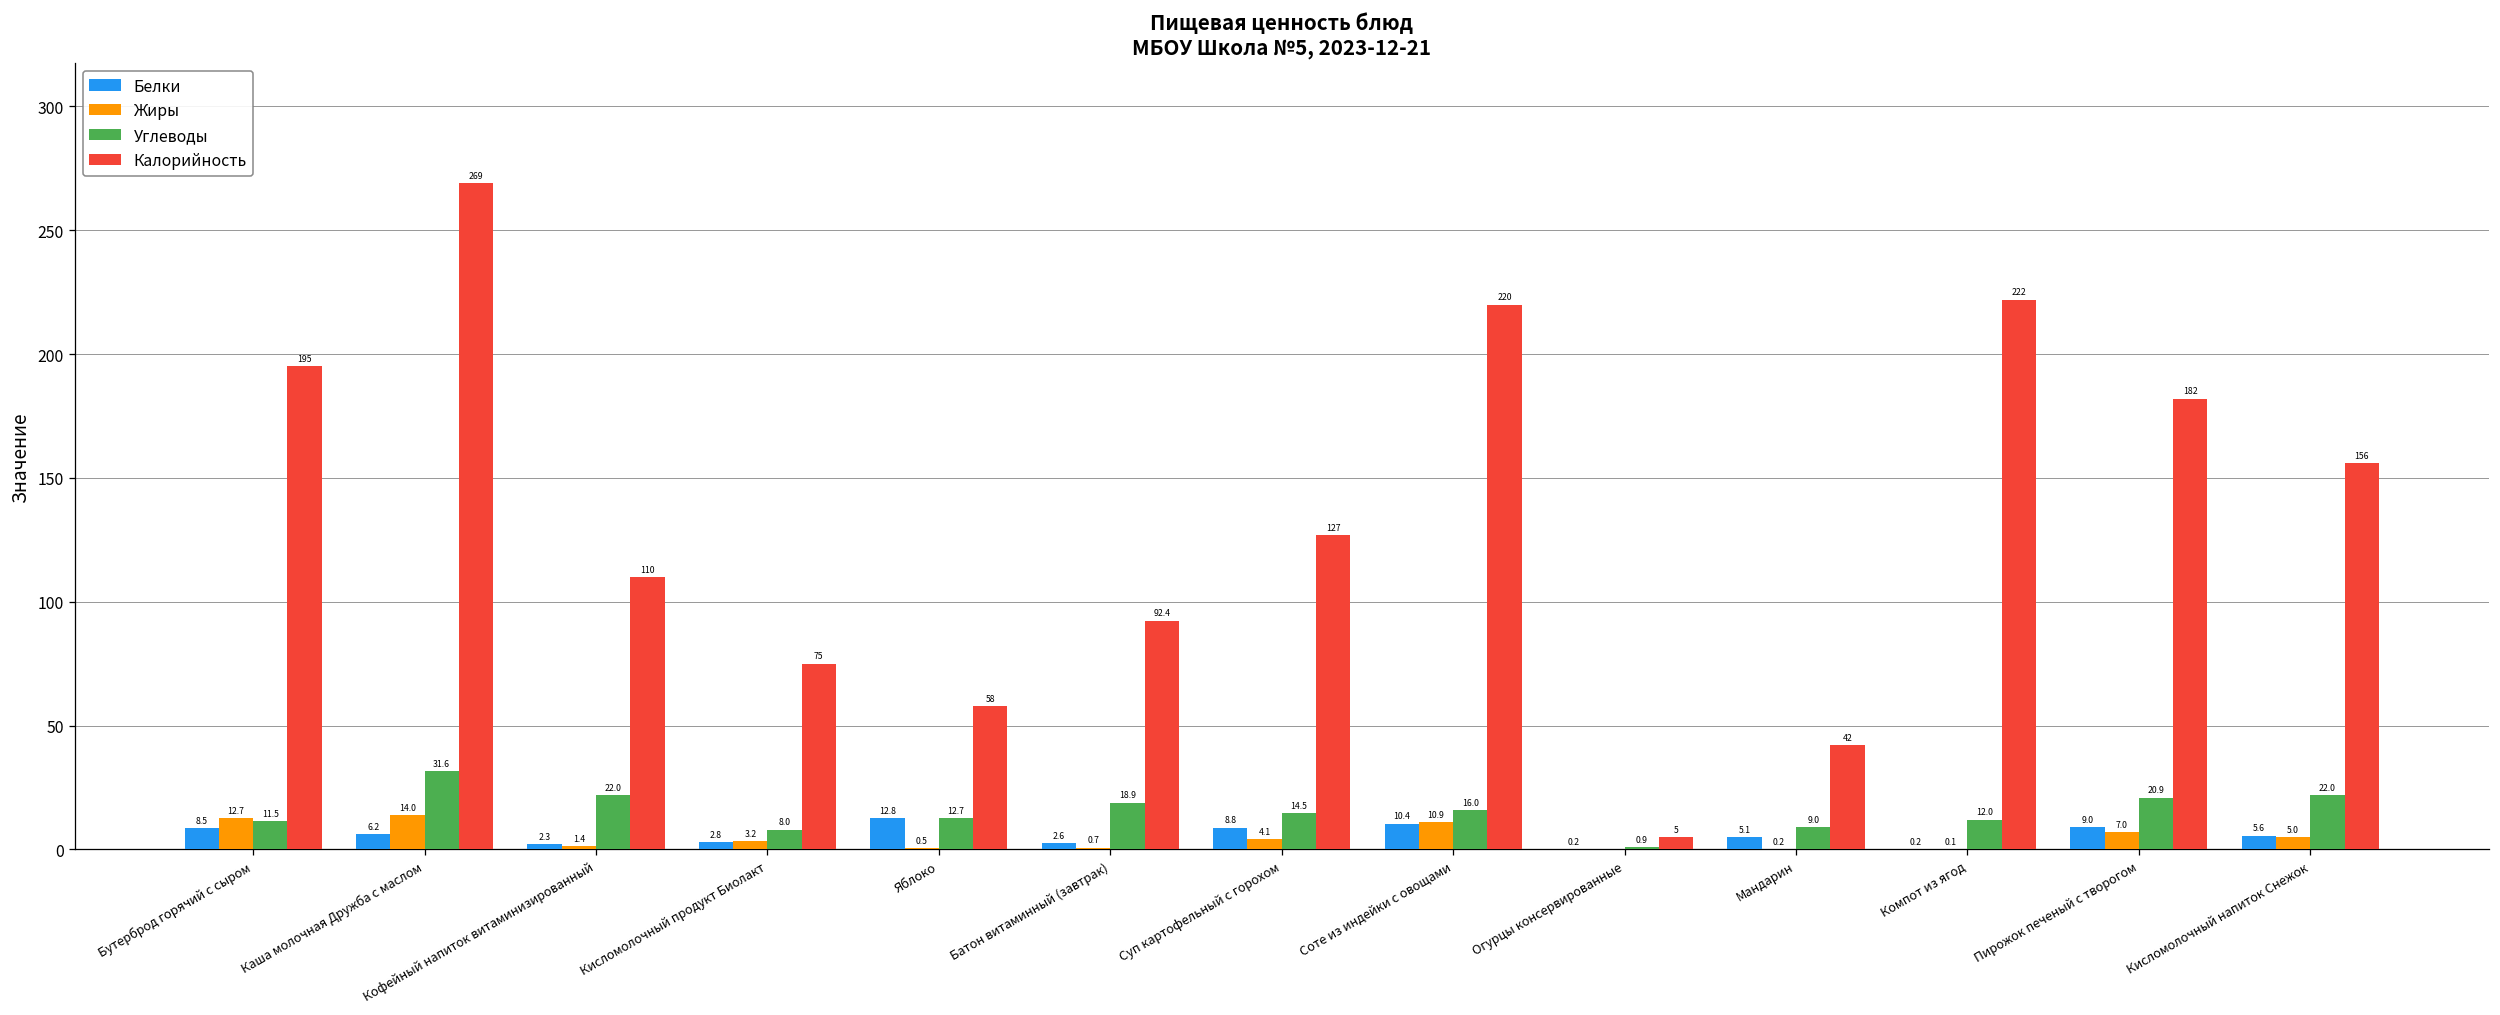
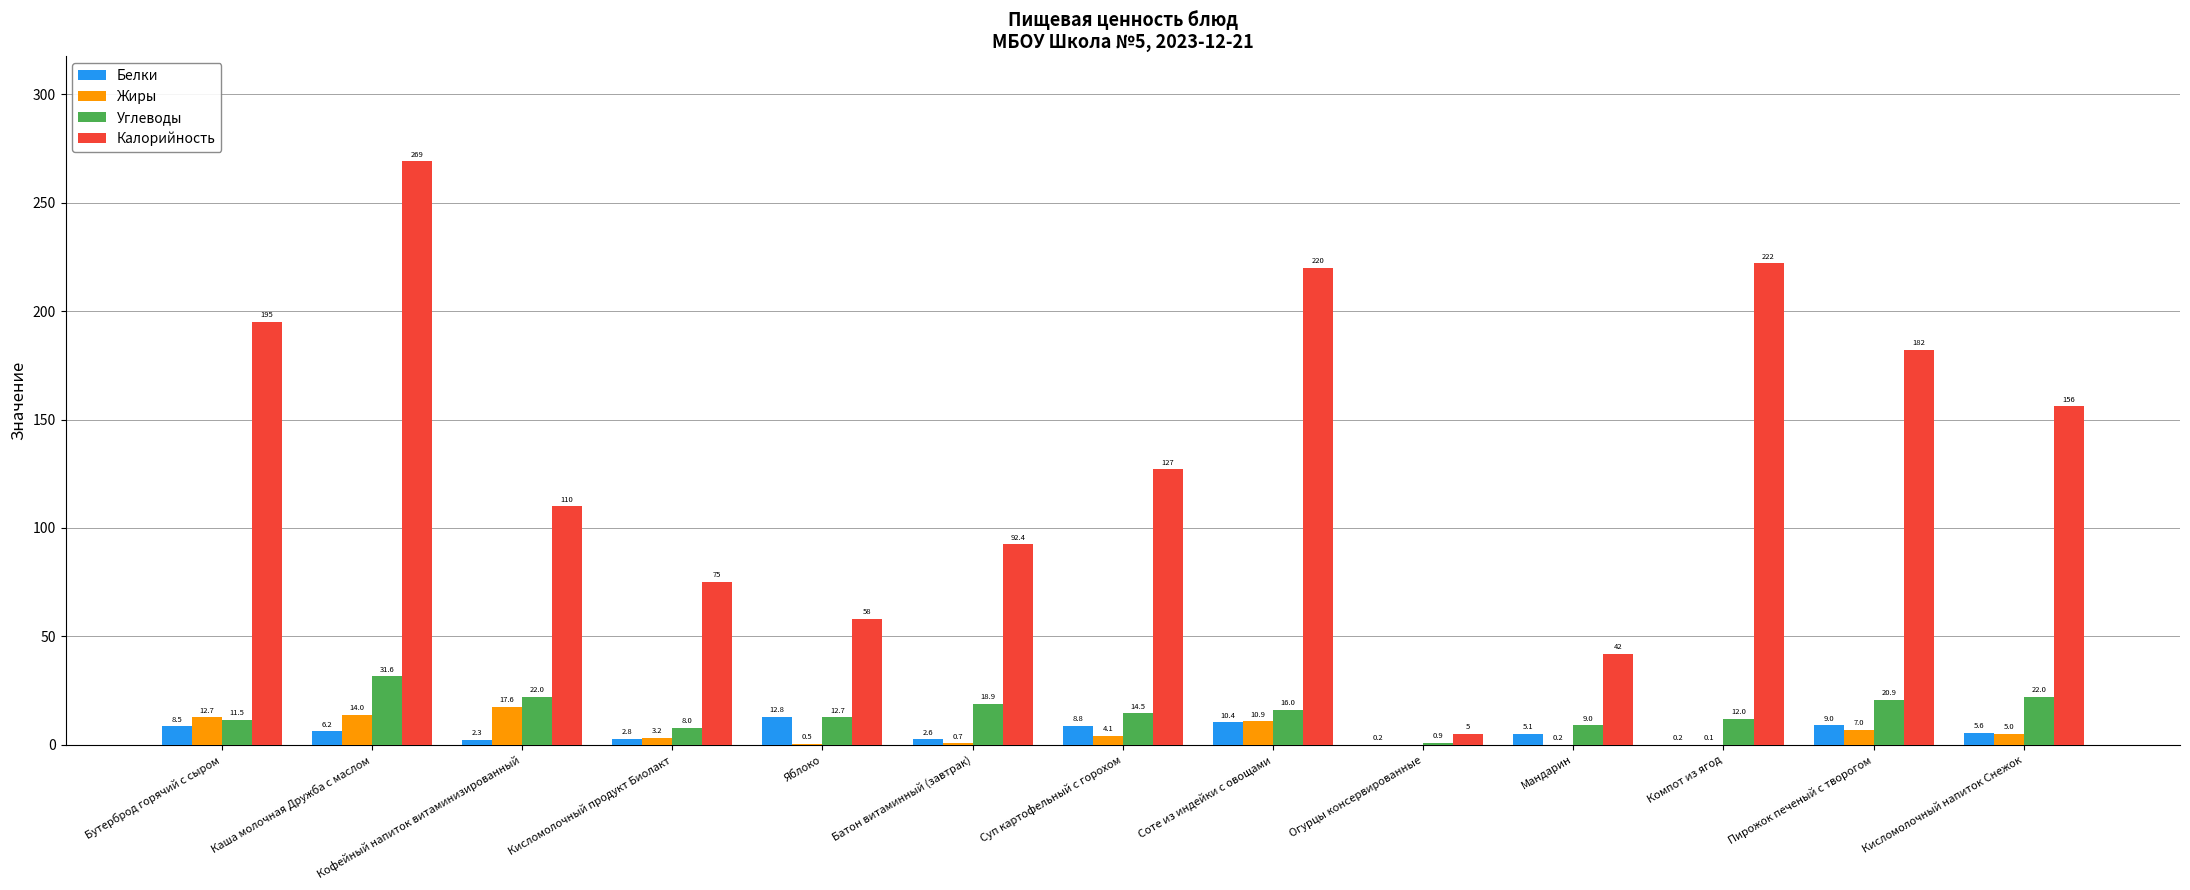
  {
    "Белки": {
      "Бутерброд горячий с сыром": 8.5,
      "Каша молочная Дружба с маслом": 6.2,
      "Кофейный напиток витаминизированный": 2.3,
      "Кисломолочный продукт Биолакт": 2.8,
      "Яблоко": 12.8,
      "Батон витаминный (завтрак)": 2.6,
      "Суп картофельный с горохом": 8.8,
      "Соте из индейки с овощами": 10.4,
      "Огурцы консервированные": 0.2,
      "Мандарин": 5.1,
      "Компот из ягод": 0.2,
      "Пирожок печеный с творогом": 9.0,
      "Кисломолочный напиток Снежок": 5.6
    },
    "Жиры": {
      "Бутерброд горячий с сыром": 12.7,
      "Каша молочная Дружба с маслом": 14.0,
-     "Кофейный напиток витаминизированный": 1.4,
+     "Кофейный напиток витаминизированный": 17.6,
      "Кисломолочный продукт Биолакт": 3.2,
      "Яблоко": 0.5,
      "Батон витаминный (завтрак)": 0.7,
      "Суп картофельный с горохом": 4.1,
      "Соте из индейки с овощами": 10.9,
      "Мандарин": 0.2,
      "Компот из ягод": 0.1,
      "Пирожок печеный с творогом": 7.0,
      "Кисломолочный напиток Снежок": 5.0
    },
    "Углеводы": {
      "Бутерброд горячий с сыром": 11.5,
      "Каша молочная Дружба с маслом": 31.6,
      "Кофейный напиток витаминизированный": 22.0,
      "Кисломолочный продукт Биолакт": 8.0,
      "Яблоко": 12.7,
      "Батон витаминный (завтрак)": 18.9,
      "Суп картофельный с горохом": 14.5,
      "Соте из индейки с овощами": 16.0,
      "Огурцы консервированные": 0.9,
      "Мандарин": 9.0,
      "Компот из ягод": 12.0,
      "Пирожок печеный с творогом": 20.9,
      "Кисломолочный напиток Снежок": 22.0
    },
    "Калорийность": {
      "Бутерброд горячий с сыром": 195,
      "Каша молочная Дружба с маслом": 269,
      "Кофейный напиток витаминизированный": 110,
      "Кисломолочный продукт Биолакт": 75,
      "Яблоко": 58,
      "Батон витаминный (завтрак)": 92.4,
      "Суп картофельный с горохом": 127,
      "Соте из индейки с овощами": 220,
      "Огурцы консервированные": 5,
      "Мандарин": 42,
      "Компот из ягод": 222,
      "Пирожок печеный с творогом": 182,
      "Кисломолочный напиток Снежок": 156
    }
  }
